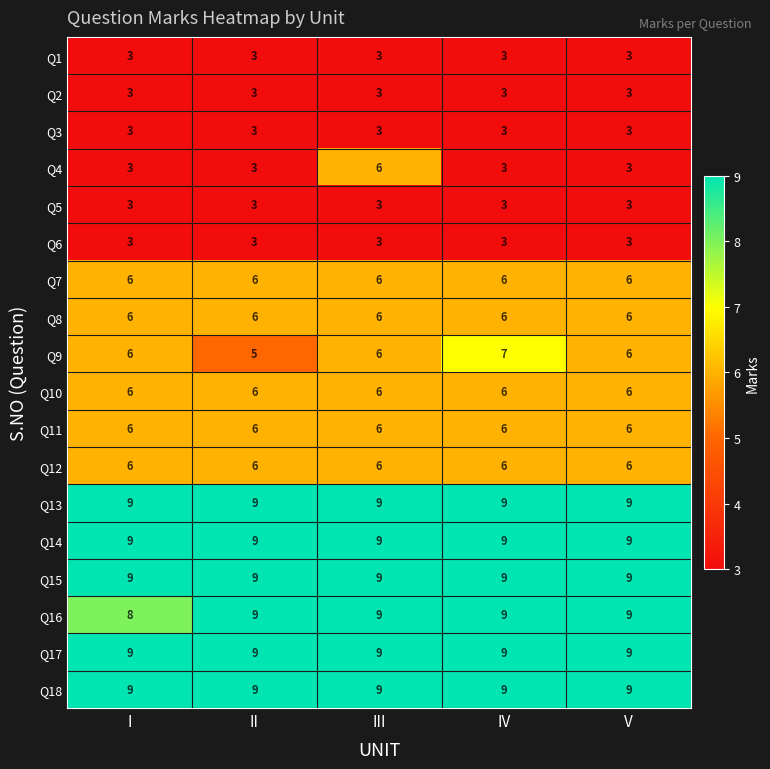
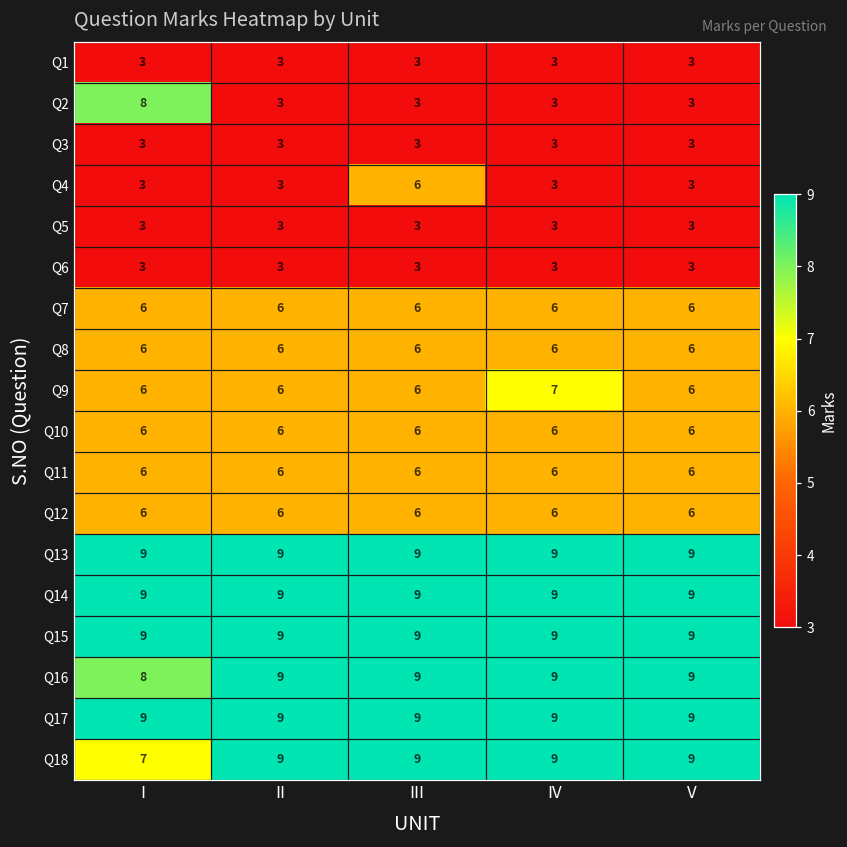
  {
    "Q1": {
      "I": 3,
      "II": 3,
      "III": 3,
      "IV": 3,
      "V": 3
    },
    "Q2": {
-     "I": 3,
+     "I": 8,
      "II": 3,
      "III": 3,
      "IV": 3,
      "V": 3
    },
    "Q3": {
      "I": 3,
      "II": 3,
      "III": 3,
      "IV": 3,
      "V": 3
    },
    "Q4": {
      "I": 3,
      "II": 3,
      "III": 6,
      "IV": 3,
      "V": 3
    },
    "Q5": {
      "I": 3,
      "II": 3,
      "III": 3,
      "IV": 3,
      "V": 3
    },
    "Q6": {
      "I": 3,
      "II": 3,
      "III": 3,
      "IV": 3,
      "V": 3
    },
    "Q7": {
      "I": 6,
      "II": 6,
      "III": 6,
      "IV": 6,
      "V": 6
    },
    "Q8": {
      "I": 6,
      "II": 6,
      "III": 6,
      "IV": 6,
      "V": 6
    },
    "Q9": {
      "I": 6,
-     "II": 5,
+     "II": 6,
      "III": 6,
      "IV": 7,
      "V": 6
    },
    "Q10": {
      "I": 6,
      "II": 6,
      "III": 6,
      "IV": 6,
      "V": 6
    },
    "Q11": {
      "I": 6,
      "II": 6,
      "III": 6,
      "IV": 6,
      "V": 6
    },
    "Q12": {
      "I": 6,
      "II": 6,
      "III": 6,
      "IV": 6,
      "V": 6
    },
    "Q13": {
      "I": 9,
      "II": 9,
      "III": 9,
      "IV": 9,
      "V": 9
    },
    "Q14": {
      "I": 9,
      "II": 9,
      "III": 9,
      "IV": 9,
      "V": 9
    },
    "Q15": {
      "I": 9,
      "II": 9,
      "III": 9,
      "IV": 9,
      "V": 9
    },
    "Q16": {
      "I": 8,
      "II": 9,
      "III": 9,
      "IV": 9,
      "V": 9
    },
    "Q17": {
      "I": 9,
      "II": 9,
      "III": 9,
      "IV": 9,
      "V": 9
    },
    "Q18": {
-     "I": 9,
+     "I": 7,
      "II": 9,
      "III": 9,
      "IV": 9,
      "V": 9
    }
  }
